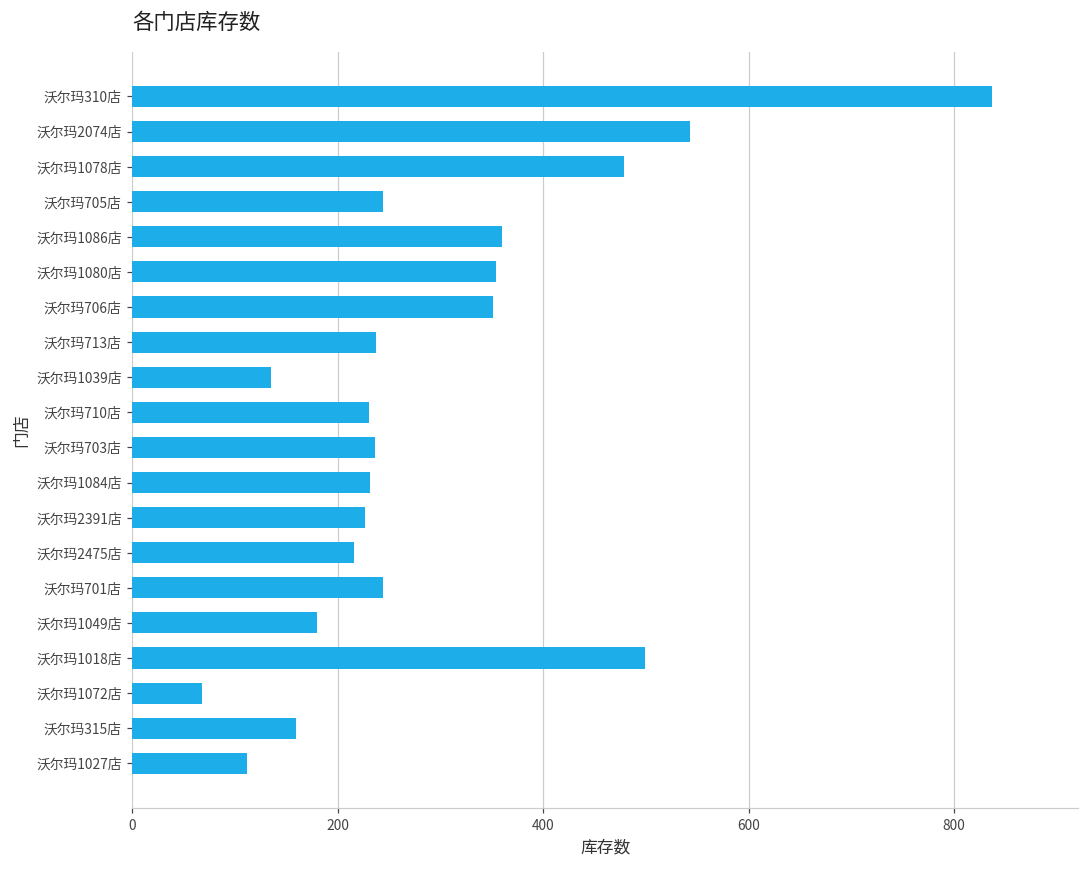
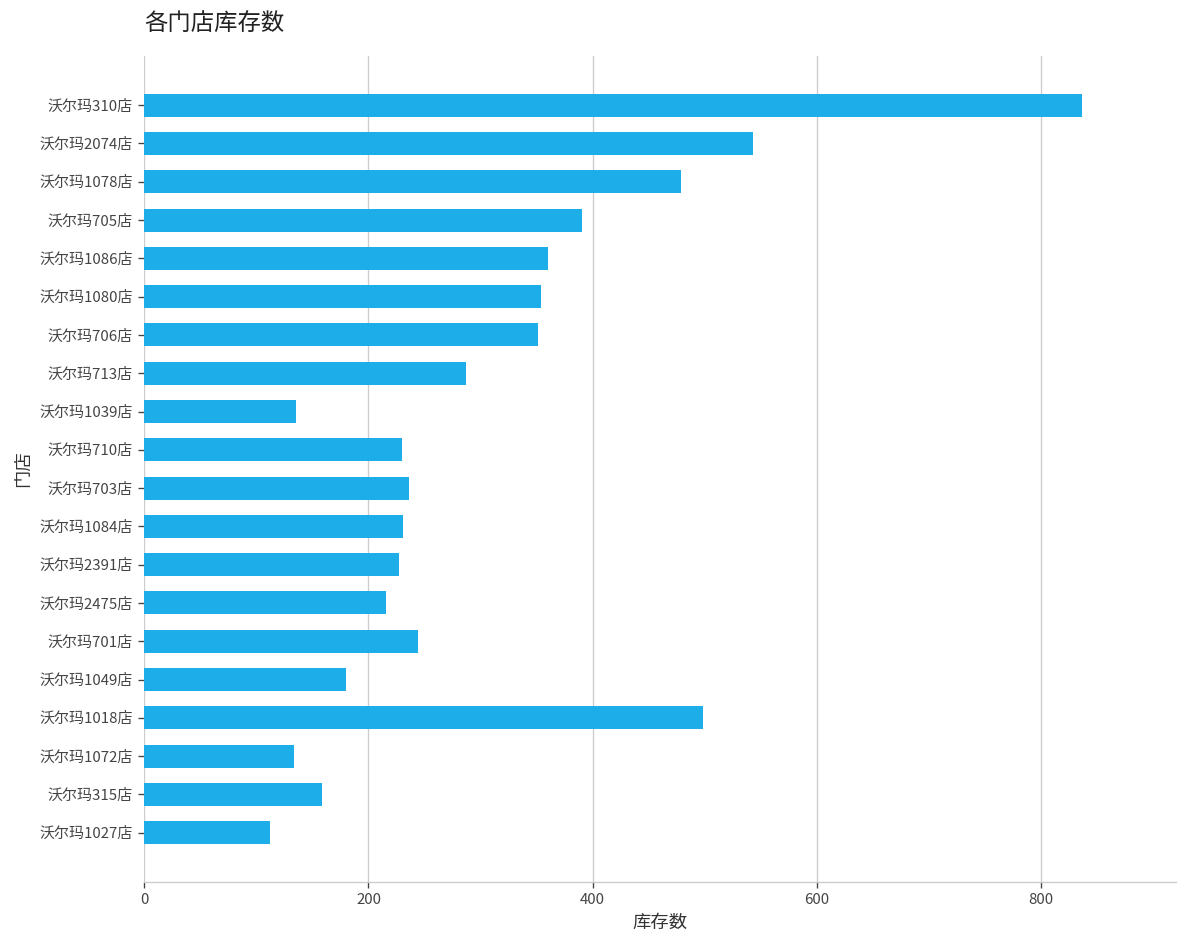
  {
    "沃尔玛310店": 840,
    "沃尔玛2074店": 540,
    "沃尔玛1078店": 480,
-   "沃尔玛705店": 240,
+   "沃尔玛705店": 390,
    "沃尔玛1086店": 360,
    "沃尔玛1080店": 350,
    "沃尔玛706店": 350,
-   "沃尔玛713店": 240,
+   "沃尔玛713店": 290,
    "沃尔玛1039店": 140,
    "沃尔玛710店": 230,
    "沃尔玛703店": 240,
    "沃尔玛1084店": 230,
    "沃尔玛2391店": 230,
    "沃尔玛2475店": 220,
    "沃尔玛701店": 240,
    "沃尔玛1049店": 180,
    "沃尔玛1018店": 500,
-   "沃尔玛1072店": 70,
+   "沃尔玛1072店": 130,
    "沃尔玛315店": 160,
    "沃尔玛1027店": 110
  }
